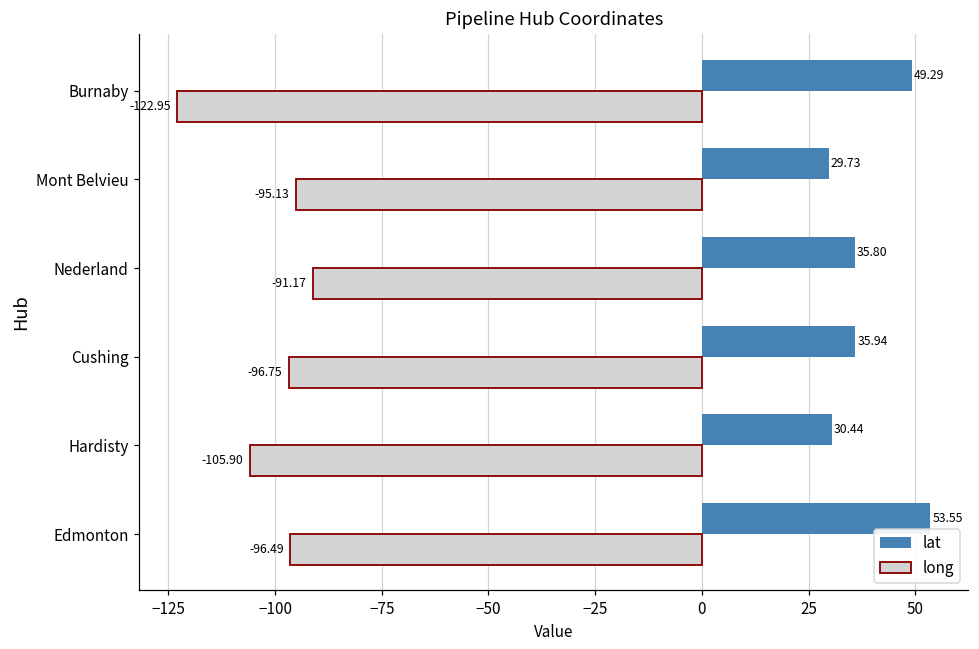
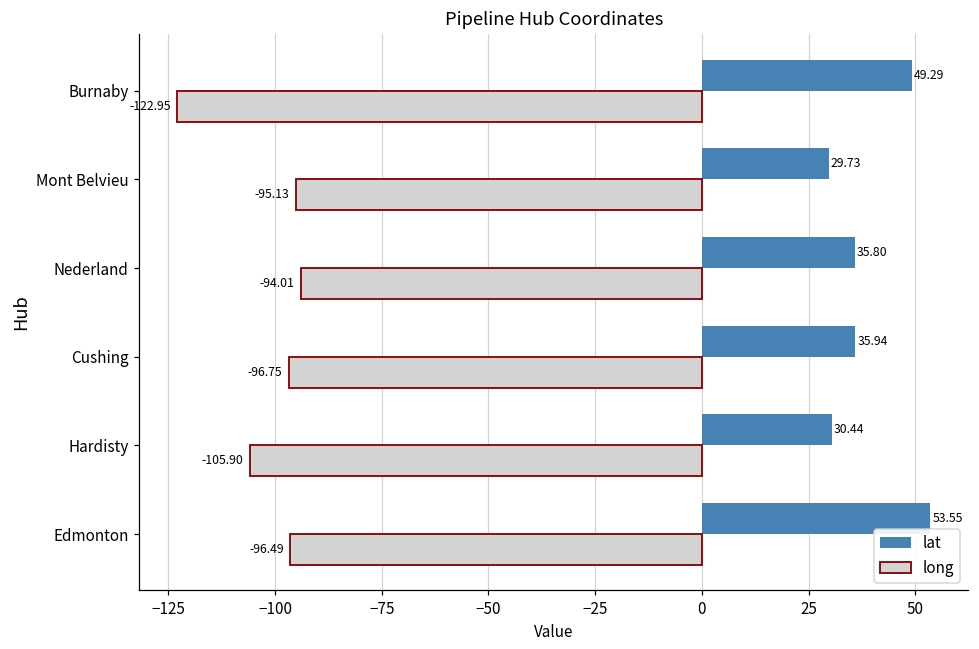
  {
    "lat": {
      "Burnaby": 49.29,
      "Mont Belvieu": 29.73,
      "Nederland": 35.80,
      "Cushing": 35.94,
      "Hardisty": 30.44,
      "Edmonton": 53.55
    },
    "long": {
      "Burnaby": -122.95,
      "Mont Belvieu": -95.13,
-     "Nederland": -91.17,
+     "Nederland": -94.01,
      "Cushing": -96.75,
      "Hardisty": -105.90,
      "Edmonton": -96.49
    }
  }
